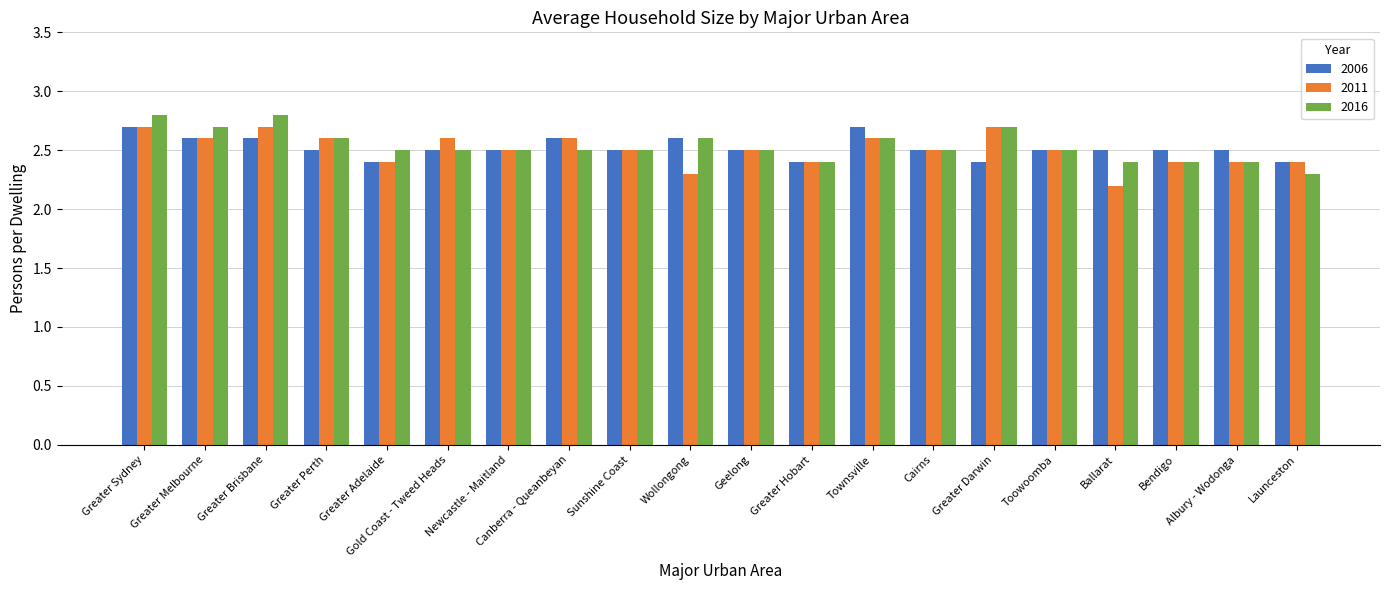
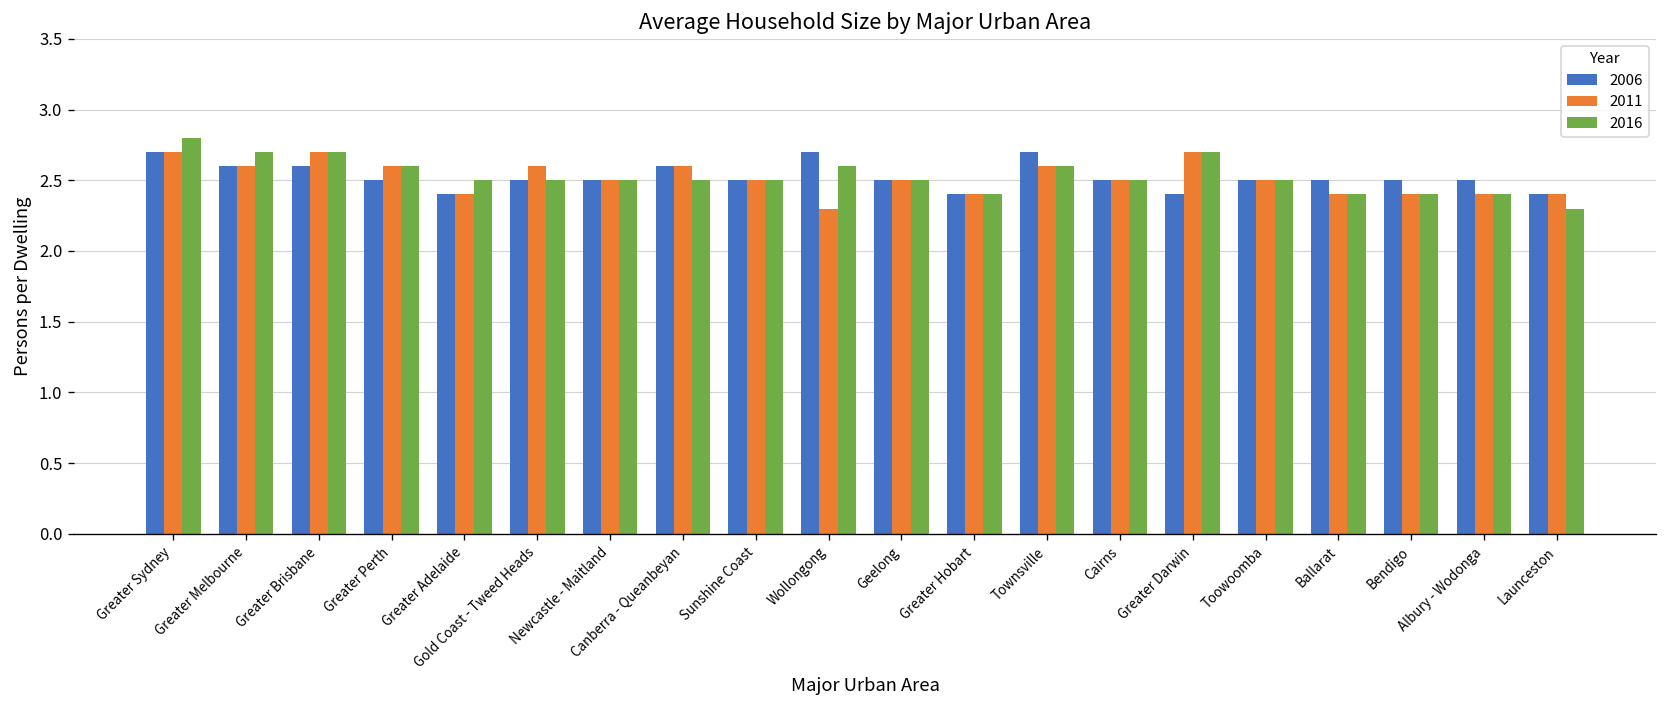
  {
    "2006": {
      "Greater Sydney": 2.7,
      "Greater Melbourne": 2.6,
      "Greater Brisbane": 2.6,
      "Greater Perth": 2.5,
      "Greater Adelaide": 2.4,
      "Gold Coast - Tweed Heads": 2.5,
      "Newcastle - Maitland": 2.5,
      "Canberra - Queanbeyan": 2.6,
      "Sunshine Coast": 2.5,
-     "Wollongong": 2.6,
+     "Wollongong": 2.7,
      "Geelong": 2.5,
      "Greater Hobart": 2.4,
      "Townsville": 2.7,
      "Cairns": 2.5,
      "Greater Darwin": 2.4,
      "Toowoomba": 2.5,
      "Ballarat": 2.5,
      "Bendigo": 2.5,
      "Albury - Wodonga": 2.5,
      "Launceston": 2.4
    },
    "2011": {
      "Greater Sydney": 2.7,
      "Greater Melbourne": 2.6,
      "Greater Brisbane": 2.7,
      "Greater Perth": 2.6,
      "Greater Adelaide": 2.4,
      "Gold Coast - Tweed Heads": 2.6,
      "Newcastle - Maitland": 2.5,
      "Canberra - Queanbeyan": 2.6,
      "Sunshine Coast": 2.5,
      "Wollongong": 2.3,
      "Geelong": 2.5,
      "Greater Hobart": 2.4,
      "Townsville": 2.6,
      "Cairns": 2.5,
      "Greater Darwin": 2.7,
      "Toowoomba": 2.5,
-     "Ballarat": 2.2,
+     "Ballarat": 2.4,
      "Bendigo": 2.4,
      "Albury - Wodonga": 2.4,
      "Launceston": 2.4
    },
    "2016": {
      "Greater Sydney": 2.8,
      "Greater Melbourne": 2.7,
-     "Greater Brisbane": 2.8,
+     "Greater Brisbane": 2.7,
      "Greater Perth": 2.6,
      "Greater Adelaide": 2.5,
      "Gold Coast - Tweed Heads": 2.5,
      "Newcastle - Maitland": 2.5,
      "Canberra - Queanbeyan": 2.5,
      "Sunshine Coast": 2.5,
      "Wollongong": 2.6,
      "Geelong": 2.5,
      "Greater Hobart": 2.4,
      "Townsville": 2.6,
      "Cairns": 2.5,
      "Greater Darwin": 2.7,
      "Toowoomba": 2.5,
      "Ballarat": 2.4,
      "Bendigo": 2.4,
      "Albury - Wodonga": 2.4,
      "Launceston": 2.3
    }
  }
